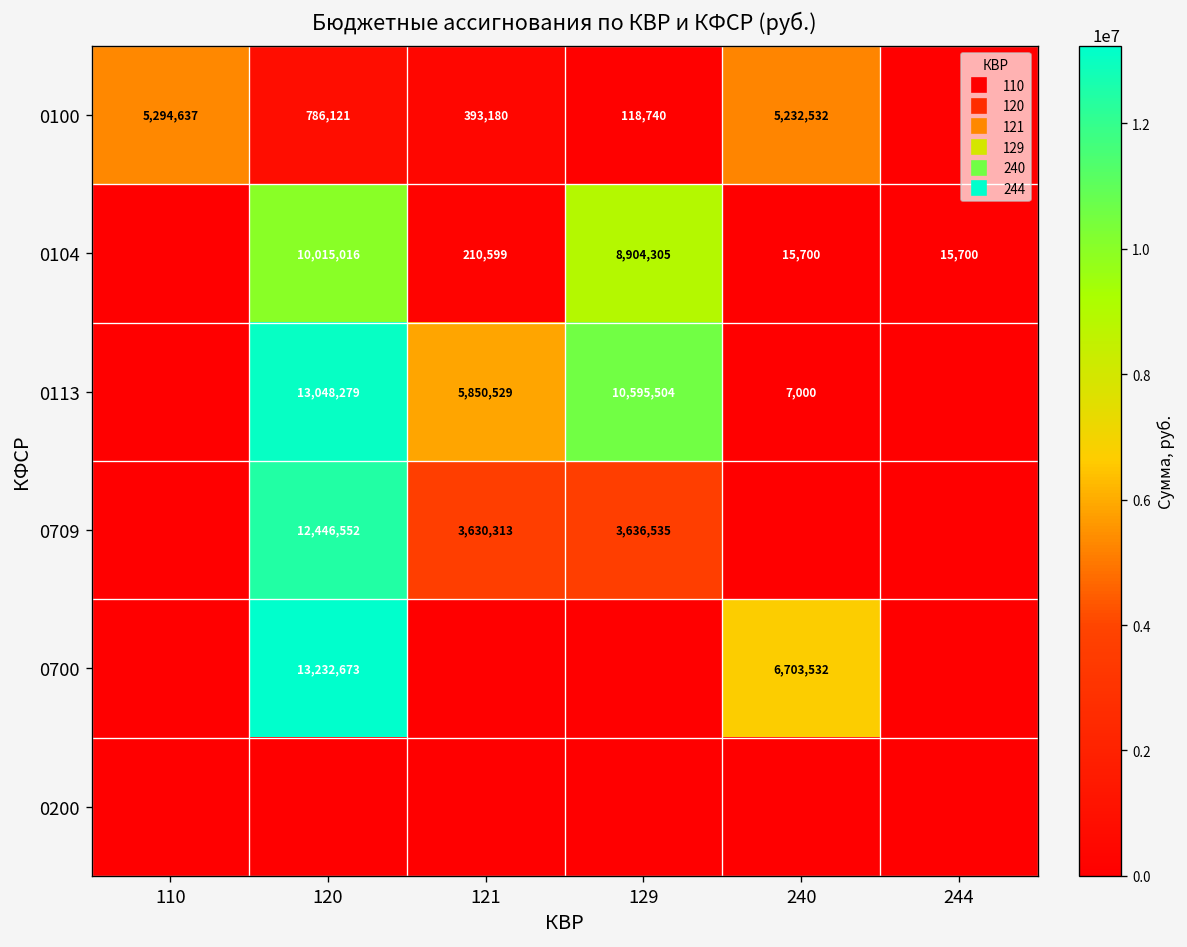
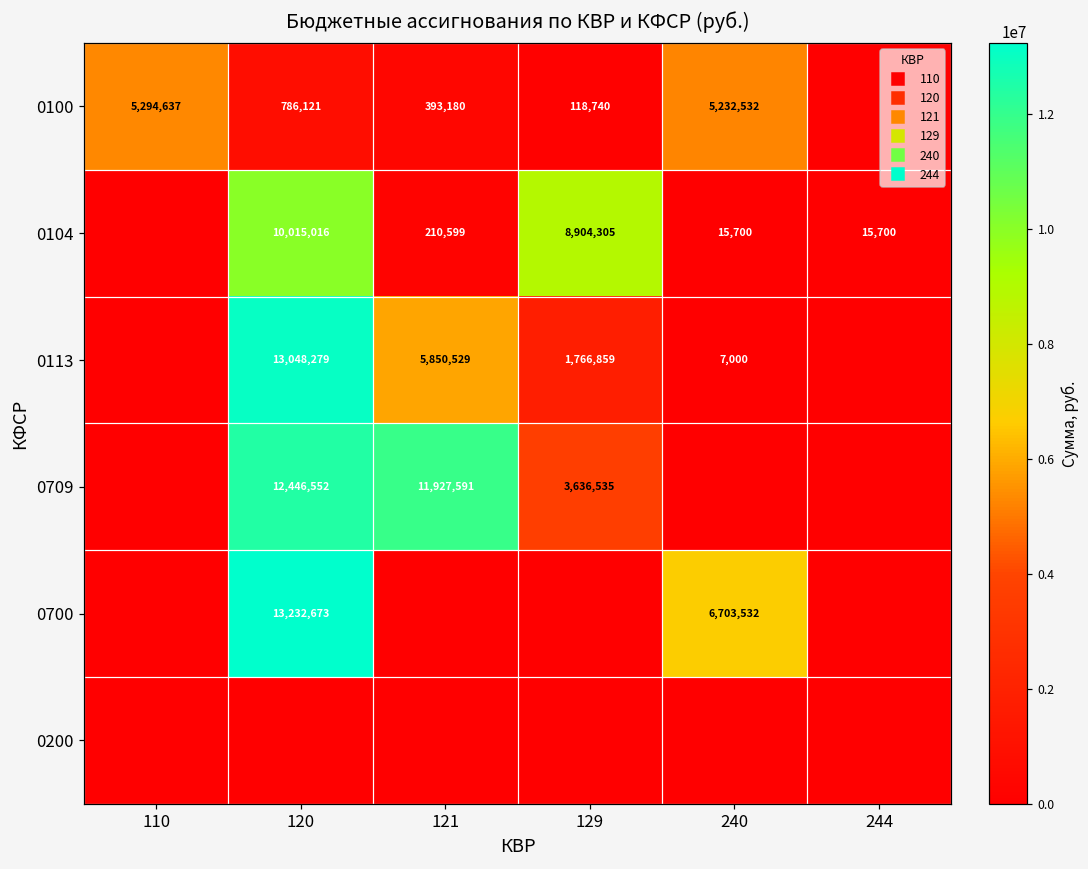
  {
    "0100": {
      "110": "5,294,637",
      "120": "786,121",
      "121": "393,180",
      "129": "118,740",
      "240": "5,232,532"
    },
    "0104": {
      "120": "10,015,016",
      "121": "210,599",
      "129": "8,904,305",
      "240": "15,700",
      "244": "15,700"
    },
    "0113": {
      "120": "13,048,279",
      "121": "5,850,529",
-     "129": "10,595,504",
+     "129": "1,766,859",
      "240": "7,000"
    },
    "0709": {
      "120": "12,446,552",
-     "121": "3,630,313",
+     "121": "11,927,591",
      "129": "3,636,535"
    },
    "0700": {
      "120": "13,232,673",
      "240": "6,703,532"
    }
  }
